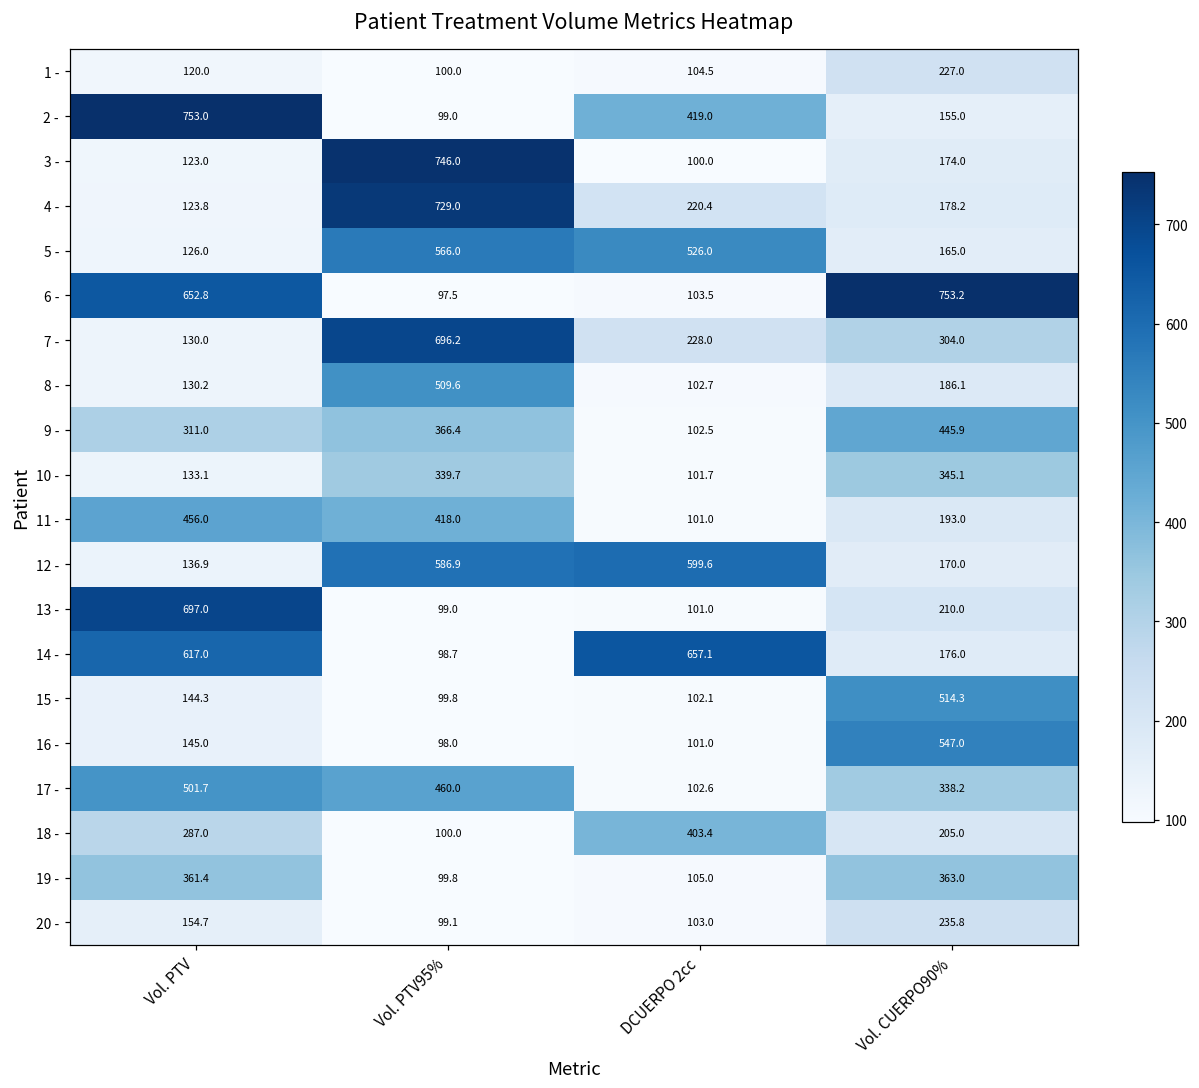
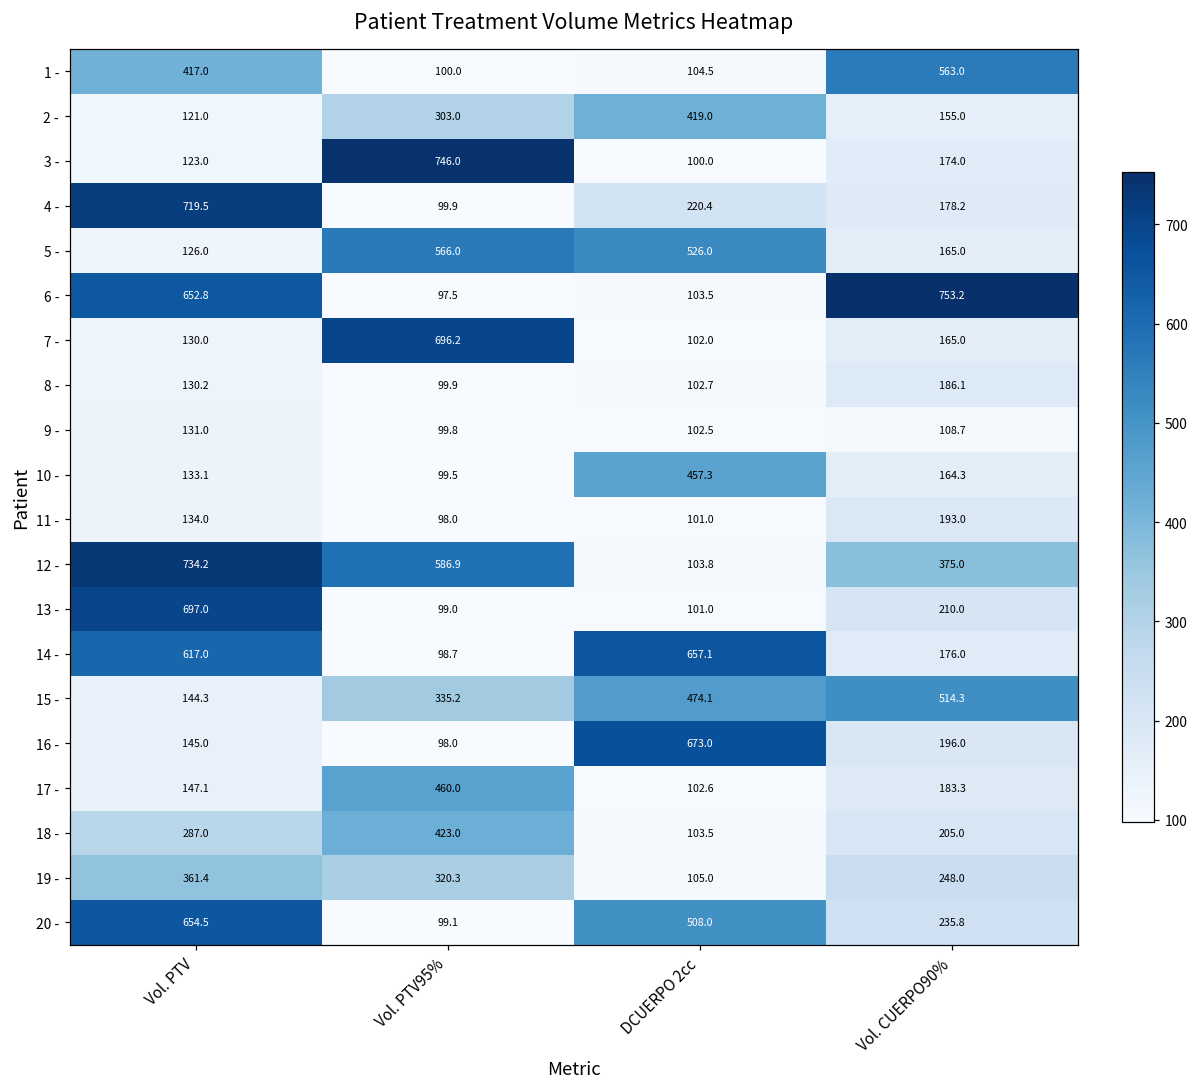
  {
    "1 -": {
-     "Vol. PTV": 120.0,
+     "Vol. PTV": 417.0,
      "Vol. PTV95%": 100.0,
      "DCUERPO 2cc": 104.5,
-     "Vol. CUERPO90%": 227.0
+     "Vol. CUERPO90%": 563.0
    },
    "2 -": {
-     "Vol. PTV": 753.0,
-     "Vol. PTV95%": 99.0,
+     "Vol. PTV": 121.0,
+     "Vol. PTV95%": 303.0,
      "DCUERPO 2cc": 419.0,
      "Vol. CUERPO90%": 155.0
    },
    "3 -": {
      "Vol. PTV": 123.0,
      "Vol. PTV95%": 746.0,
      "DCUERPO 2cc": 100.0,
      "Vol. CUERPO90%": 174.0
    },
    "4 -": {
-     "Vol. PTV": 123.8,
-     "Vol. PTV95%": 729.0,
+     "Vol. PTV": 719.5,
+     "Vol. PTV95%": 99.9,
      "DCUERPO 2cc": 220.4,
      "Vol. CUERPO90%": 178.2
    },
    "5 -": {
      "Vol. PTV": 126.0,
      "Vol. PTV95%": 566.0,
      "DCUERPO 2cc": 526.0,
      "Vol. CUERPO90%": 165.0
    },
    "6 -": {
      "Vol. PTV": 652.8,
      "Vol. PTV95%": 97.5,
      "DCUERPO 2cc": 103.5,
      "Vol. CUERPO90%": 753.2
    },
    "7 -": {
      "Vol. PTV": 130.0,
      "Vol. PTV95%": 696.2,
-     "DCUERPO 2cc": 228.0,
-     "Vol. CUERPO90%": 304.0
+     "DCUERPO 2cc": 102.0,
+     "Vol. CUERPO90%": 165.0
    },
    "8 -": {
      "Vol. PTV": 130.2,
-     "Vol. PTV95%": 509.6,
+     "Vol. PTV95%": 99.9,
      "DCUERPO 2cc": 102.7,
      "Vol. CUERPO90%": 186.1
    },
    "9 -": {
-     "Vol. PTV": 311.0,
-     "Vol. PTV95%": 366.4,
+     "Vol. PTV": 131.0,
+     "Vol. PTV95%": 99.8,
      "DCUERPO 2cc": 102.5,
-     "Vol. CUERPO90%": 445.9
+     "Vol. CUERPO90%": 108.7
    },
    "10 -": {
      "Vol. PTV": 133.1,
-     "Vol. PTV95%": 339.7,
-     "DCUERPO 2cc": 101.7,
-     "Vol. CUERPO90%": 345.1
+     "Vol. PTV95%": 99.5,
+     "DCUERPO 2cc": 457.3,
+     "Vol. CUERPO90%": 164.3
    },
    "11 -": {
-     "Vol. PTV": 456.0,
-     "Vol. PTV95%": 418.0,
+     "Vol. PTV": 134.0,
+     "Vol. PTV95%": 98.0,
      "DCUERPO 2cc": 101.0,
      "Vol. CUERPO90%": 193.0
    },
    "12 -": {
-     "Vol. PTV": 136.9,
+     "Vol. PTV": 734.2,
      "Vol. PTV95%": 586.9,
-     "DCUERPO 2cc": 599.6,
-     "Vol. CUERPO90%": 170.0
+     "DCUERPO 2cc": 103.8,
+     "Vol. CUERPO90%": 375.0
    },
    "13 -": {
      "Vol. PTV": 697.0,
      "Vol. PTV95%": 99.0,
      "DCUERPO 2cc": 101.0,
      "Vol. CUERPO90%": 210.0
    },
    "14 -": {
      "Vol. PTV": 617.0,
      "Vol. PTV95%": 98.7,
      "DCUERPO 2cc": 657.1,
      "Vol. CUERPO90%": 176.0
    },
    "15 -": {
      "Vol. PTV": 144.3,
-     "Vol. PTV95%": 99.8,
-     "DCUERPO 2cc": 102.1,
+     "Vol. PTV95%": 335.2,
+     "DCUERPO 2cc": 474.1,
      "Vol. CUERPO90%": 514.3
    },
    "16 -": {
      "Vol. PTV": 145.0,
      "Vol. PTV95%": 98.0,
-     "DCUERPO 2cc": 101.0,
-     "Vol. CUERPO90%": 547.0
+     "DCUERPO 2cc": 673.0,
+     "Vol. CUERPO90%": 196.0
    },
    "17 -": {
-     "Vol. PTV": 501.7,
+     "Vol. PTV": 147.1,
      "Vol. PTV95%": 460.0,
      "DCUERPO 2cc": 102.6,
-     "Vol. CUERPO90%": 338.2
+     "Vol. CUERPO90%": 183.3
    },
    "18 -": {
      "Vol. PTV": 287.0,
-     "Vol. PTV95%": 100.0,
-     "DCUERPO 2cc": 403.4,
+     "Vol. PTV95%": 423.0,
+     "DCUERPO 2cc": 103.5,
      "Vol. CUERPO90%": 205.0
    },
    "19 -": {
      "Vol. PTV": 361.4,
-     "Vol. PTV95%": 99.8,
+     "Vol. PTV95%": 320.3,
      "DCUERPO 2cc": 105.0,
-     "Vol. CUERPO90%": 363.0
+     "Vol. CUERPO90%": 248.0
    },
    "20 -": {
-     "Vol. PTV": 154.7,
+     "Vol. PTV": 654.5,
      "Vol. PTV95%": 99.1,
-     "DCUERPO 2cc": 103.0,
+     "DCUERPO 2cc": 508.0,
      "Vol. CUERPO90%": 235.8
    }
  }
